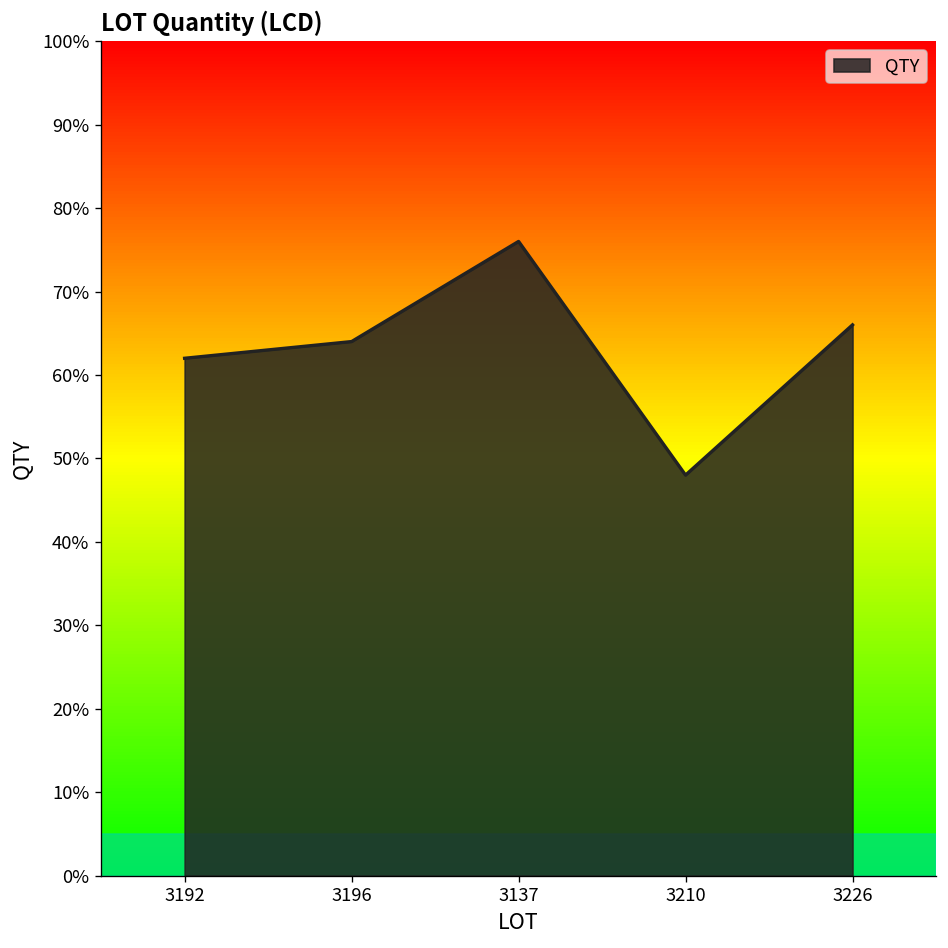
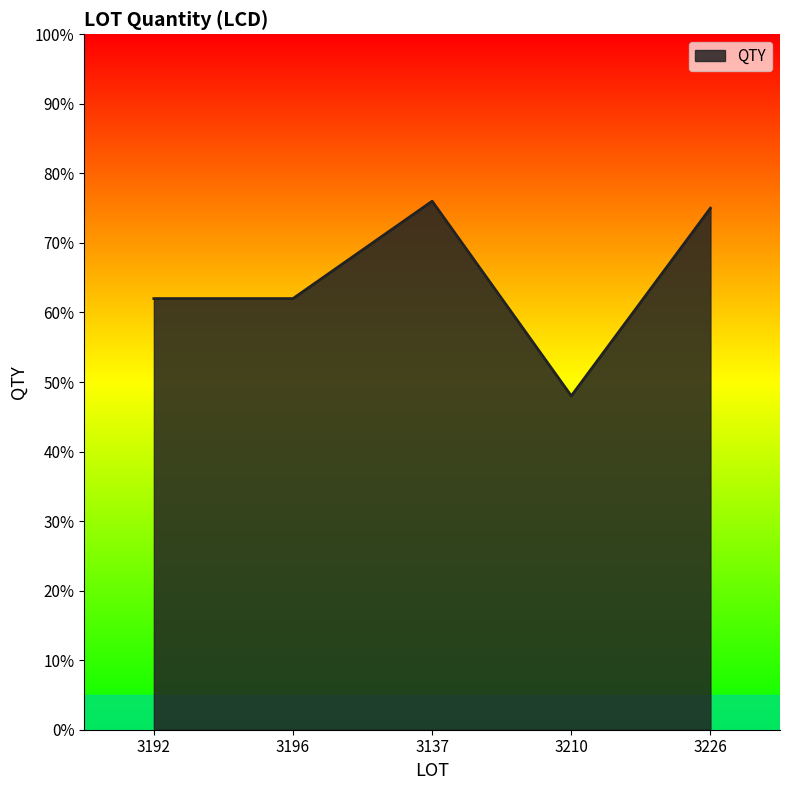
  {
    "3192": "62%",
-   "3196": "64%",
+   "3196": "62%",
    "3137": "76%",
    "3210": "48%",
-   "3226": "66%"
+   "3226": "75%"
  }
